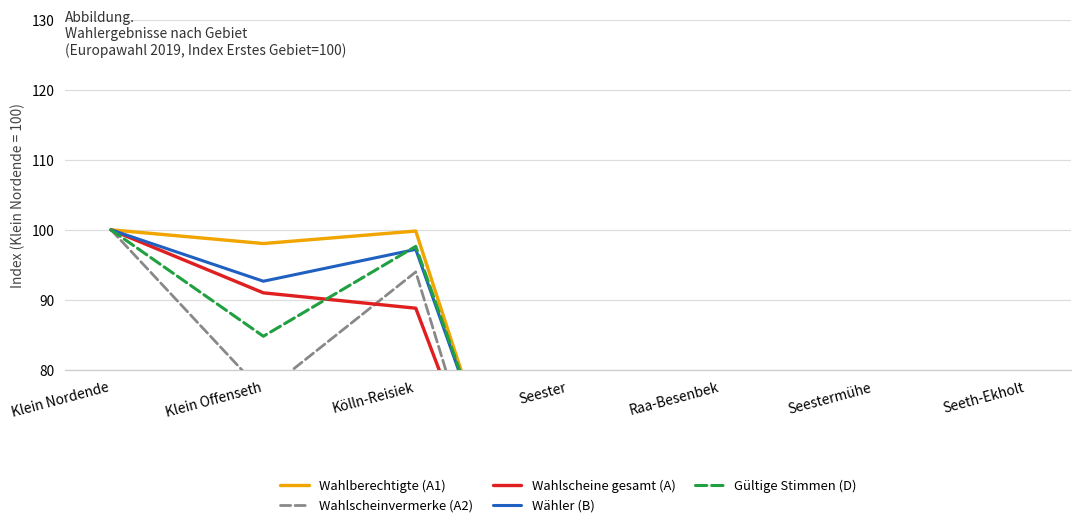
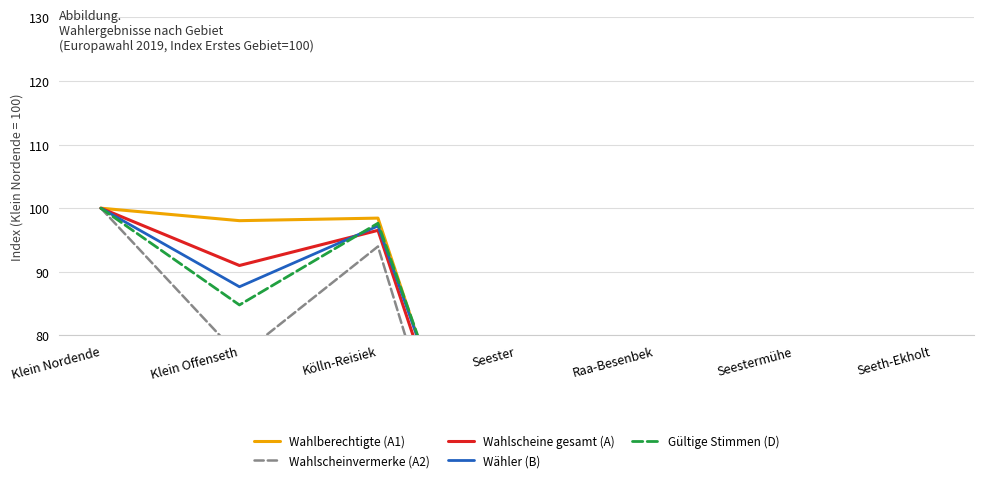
  {
    "Wahlberechtigte (A1)": {
      "Klein Offenseth": 98,
-     "Kölln-Reisiek": 100
+     "Kölln-Reisiek": 98
    },
    "Wahlscheinvermerke (A2)": {
      "Kölln-Reisiek": 94
    },
    "Wahlscheine gesamt (A)": {
      "Klein Offenseth": 91,
-     "Kölln-Reisiek": 89
+     "Kölln-Reisiek": 97
    },
    "Wähler (B)": {
-     "Klein Offenseth": 93,
+     "Klein Offenseth": 88,
      "Kölln-Reisiek": 97
    },
    "Gültige Stimmen (D)": {
      "Klein Offenseth": 85,
      "Kölln-Reisiek": 98
    }
  }
